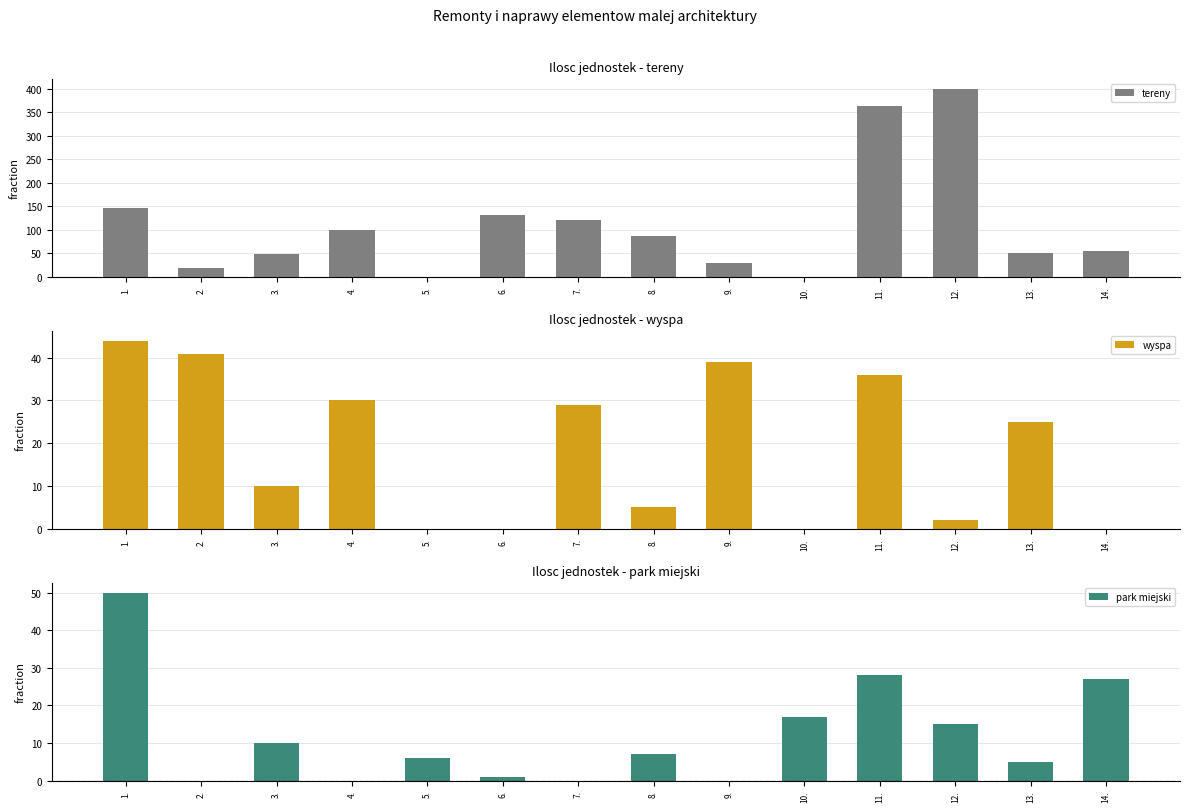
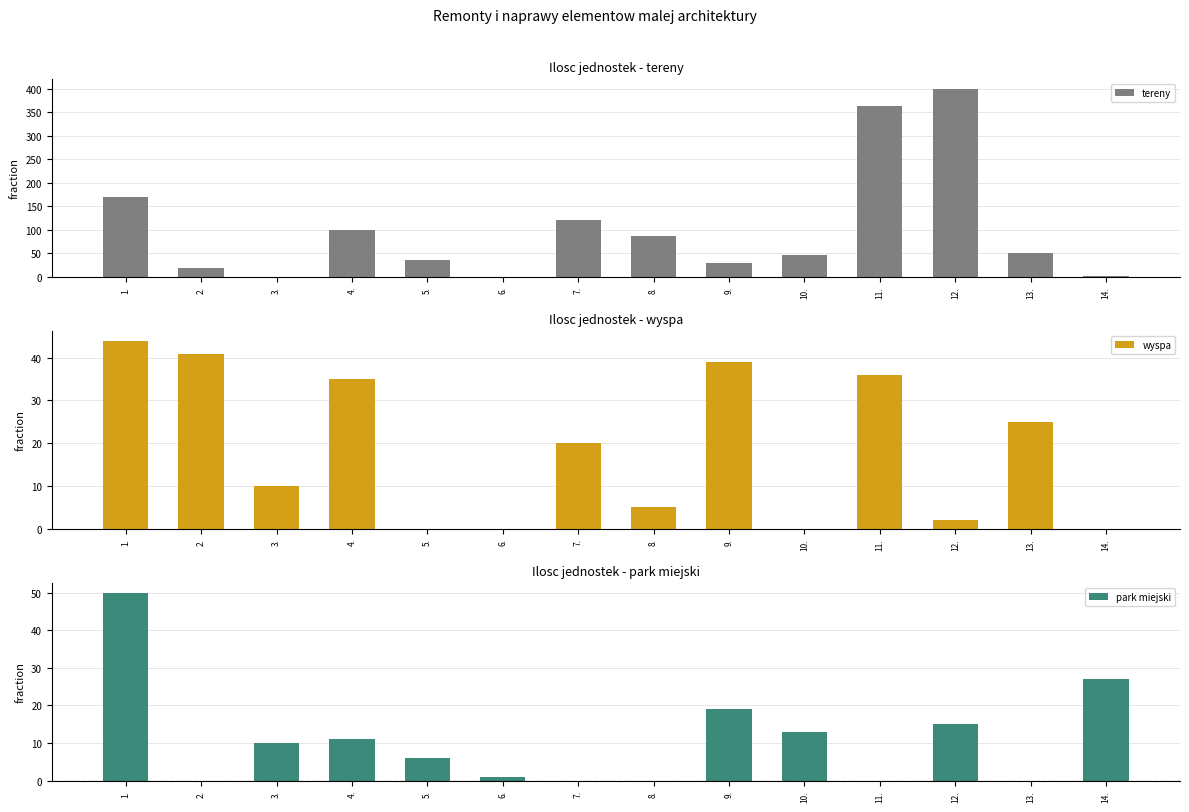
  {
    "Ilosc jednostek - tereny": {
-     "1.": 150,
+     "1.": 170,
      "2.": 20,
-     "3.": 50,
+     "3.": 0,
      "4.": 100,
-     "5.": 0,
-     "6.": 130,
+     "5.": 40,
+     "6.": 0,
      "7.": 120,
      "8.": 90,
      "9.": 30,
-     "10.": 0,
+     "10.": 50,
      "11.": 360,
      "12.": 400,
      "13.": 50,
-     "14.": 60
+     "14.": 0
    },
    "Ilosc jednostek - wyspa": {
      "1.": 44,
      "2.": 41,
      "3.": 10,
-     "4.": 30,
+     "4.": 35,
      "5.": 0,
      "6.": 0,
-     "7.": 29,
+     "7.": 20,
      "8.": 5,
      "9.": 39,
      "10.": 0,
      "11.": 36,
      "12.": 2,
      "13.": 25,
      "14.": 0
    },
    "Ilosc jednostek - park miejski": {
      "1.": 50,
      "2.": 0,
      "3.": 10,
-     "4.": 0,
+     "4.": 11,
      "5.": 6,
      "6.": 1,
      "7.": 0,
-     "8.": 7,
-     "9.": 0,
-     "10.": 17,
-     "11.": 28,
+     "8.": 0,
+     "9.": 19,
+     "10.": 13,
+     "11.": 0,
      "12.": 15,
-     "13.": 5,
+     "13.": 0,
      "14.": 27
    }
  }
